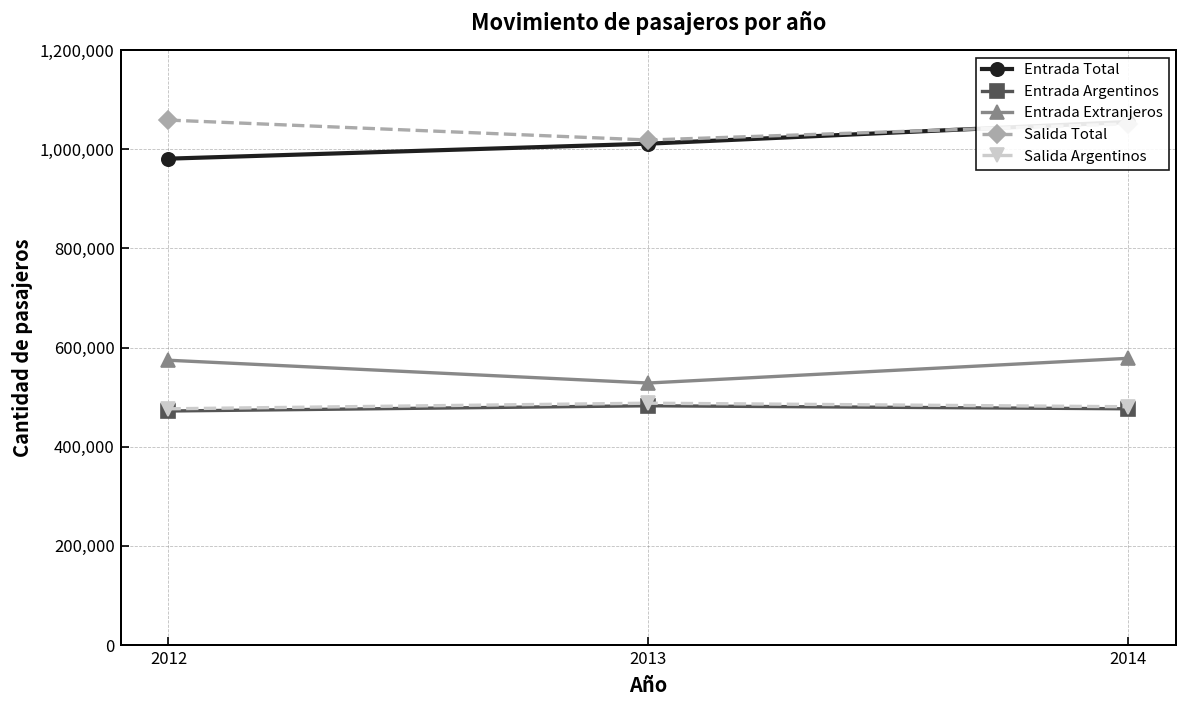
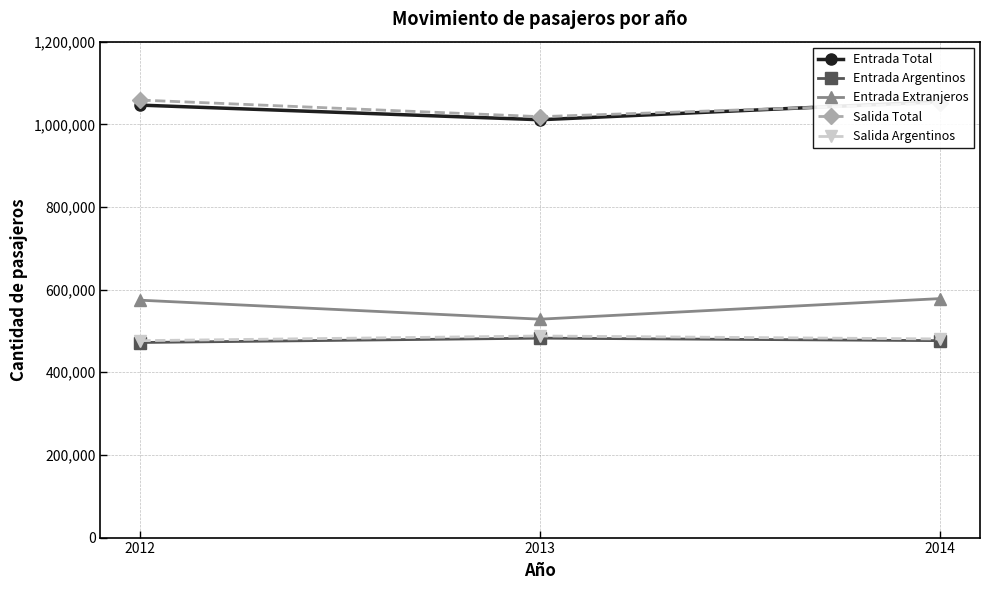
  {
    "Entrada Total": {
-     "2012": "980,000",
+     "2012": "1,050,000",
      "2013": "1,010,000"
    }
  }
